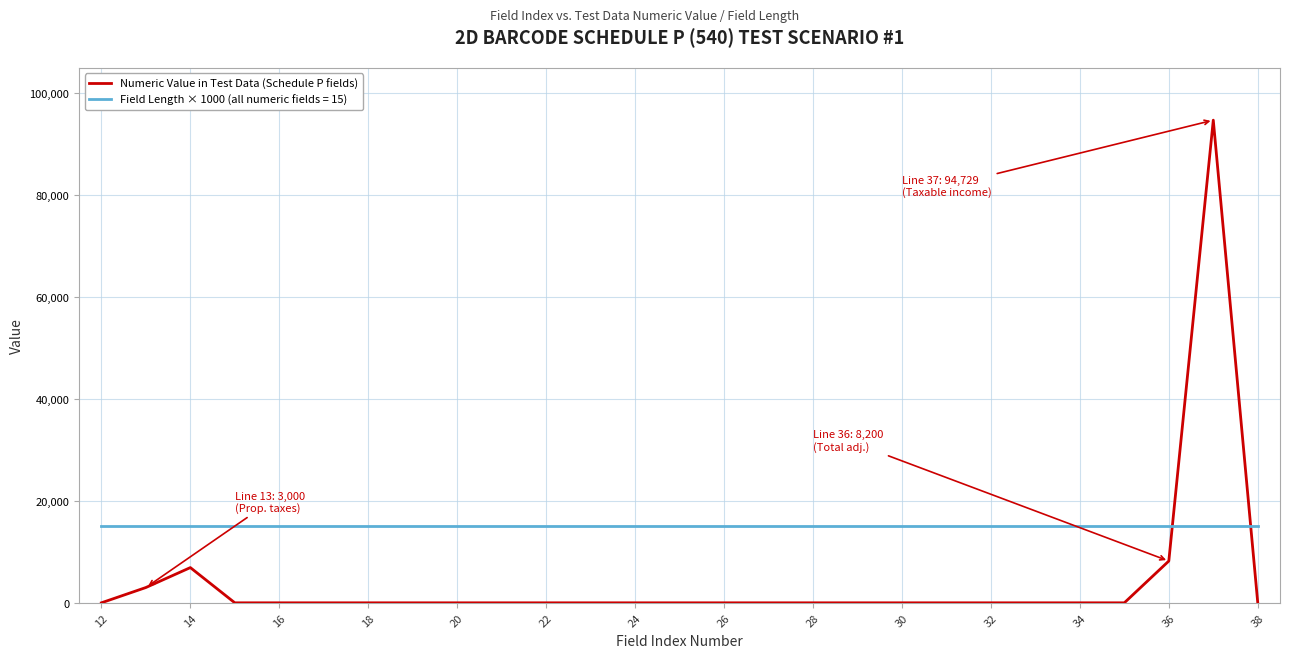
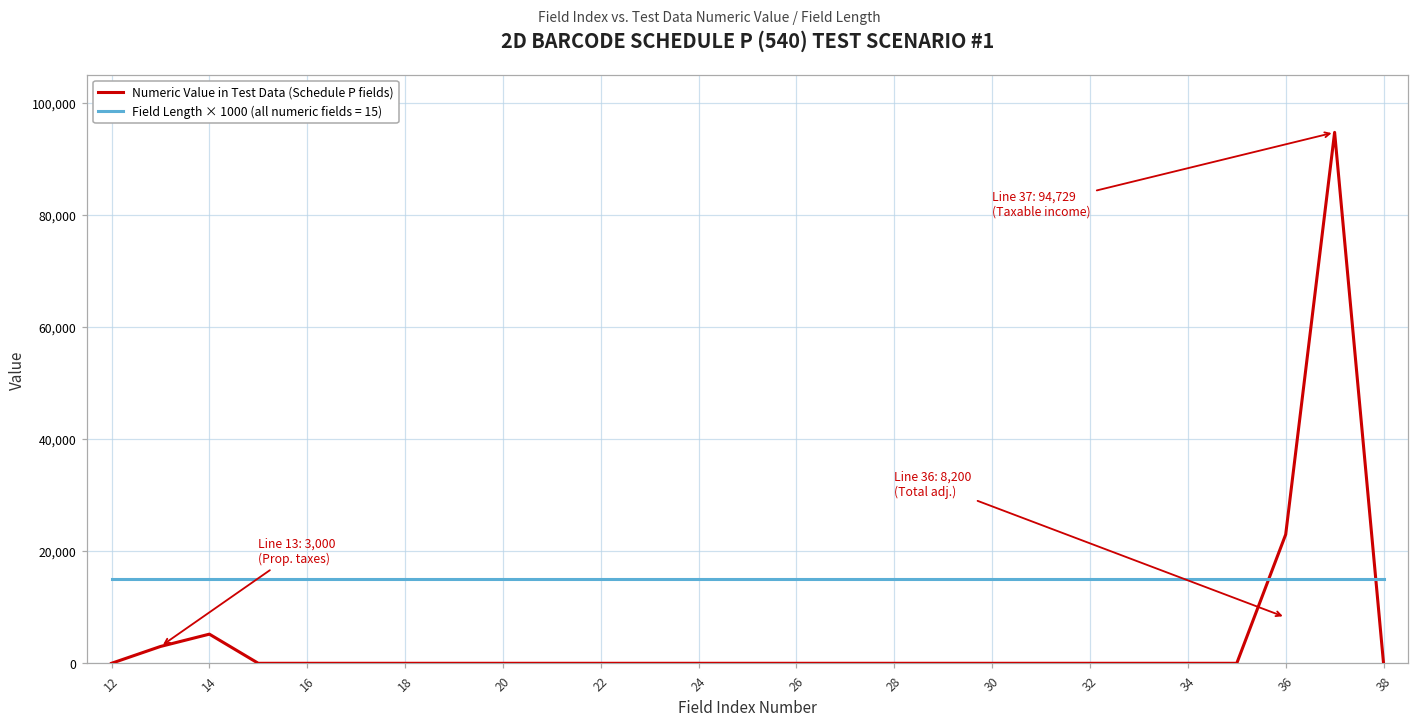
  {
    "Numeric Value in Test Data (Schedule P fields)": {
      "12": "0",
-     "14": "7,000",
+     "14": "5,000",
      "16": "0",
      "18": "0",
      "20": "0",
      "22": "0",
      "24": "0",
      "26": "0",
      "28": "0",
      "30": "0",
      "32": "0",
      "34": "0",
-     "36": "8,000",
+     "36": "23,000",
      "38": "0"
    },
    "Field Length × 1000 (all numeric fields = 15)": {
      "12": "15,000",
      "18": "15,000",
      "20": "15,000",
      "22": "15,000",
      "24": "15,000",
      "26": "15,000",
      "36": "15,000",
      "38": "15,000"
    }
  }
